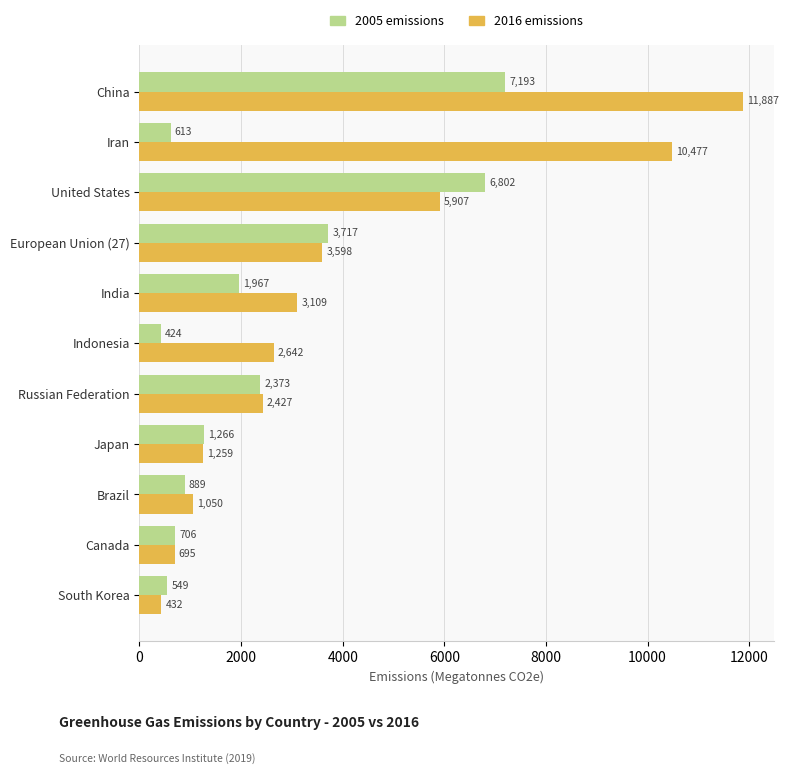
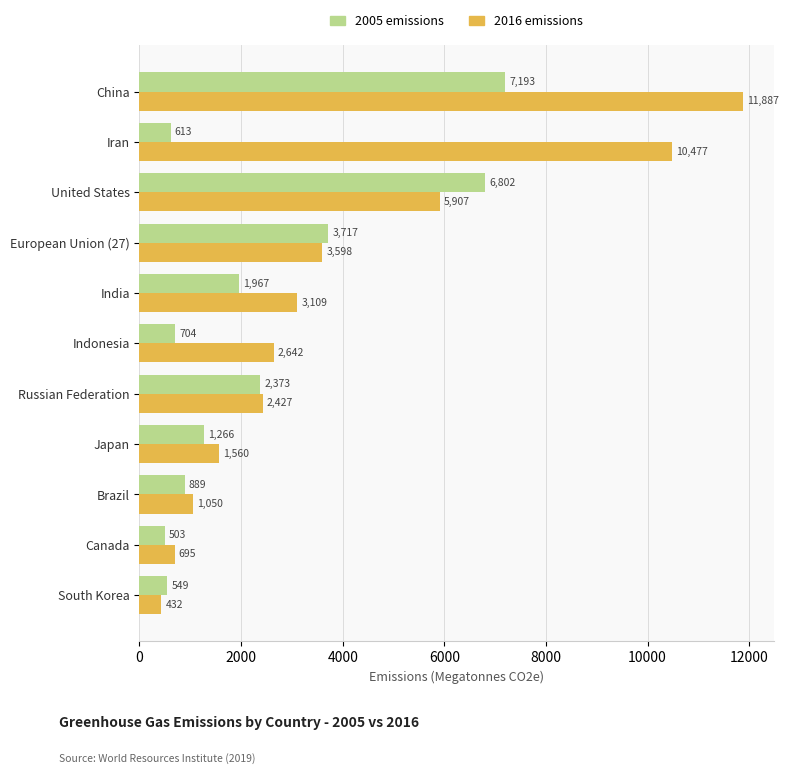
  {
    "2005 emissions": {
      "China": "7,193",
      "Iran": "613",
      "United States": "6,802",
      "European Union (27)": "3,717",
      "India": "1,967",
-     "Indonesia": "424",
+     "Indonesia": "704",
      "Russian Federation": "2,373",
      "Japan": "1,266",
      "Brazil": "889",
-     "Canada": "706",
+     "Canada": "503",
      "South Korea": "549"
    },
    "2016 emissions": {
      "China": "11,887",
      "Iran": "10,477",
      "United States": "5,907",
      "European Union (27)": "3,598",
      "India": "3,109",
      "Indonesia": "2,642",
      "Russian Federation": "2,427",
-     "Japan": "1,259",
+     "Japan": "1,560",
      "Brazil": "1,050",
      "Canada": "695",
      "South Korea": "432"
    }
  }
